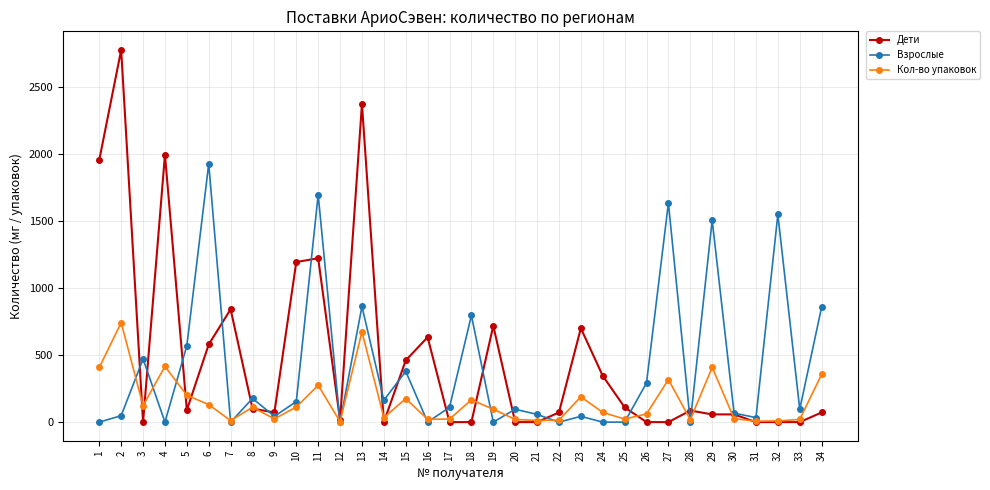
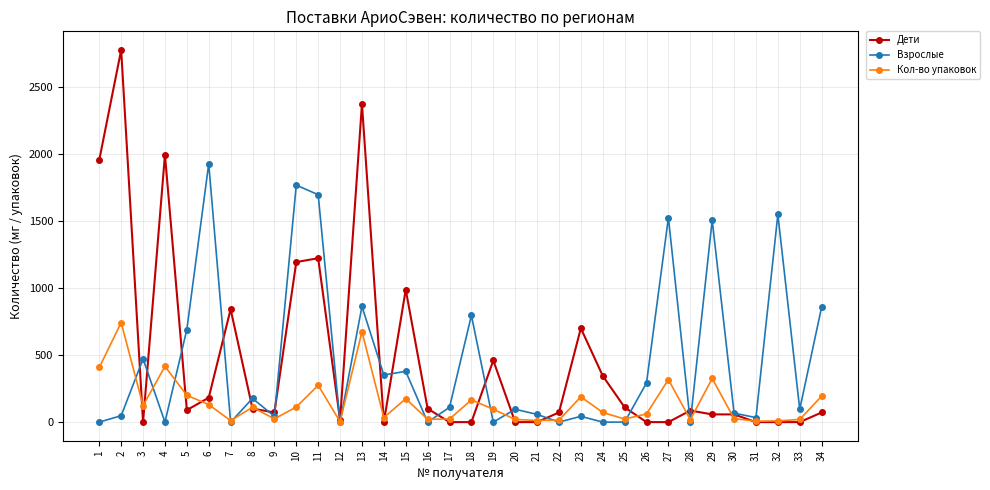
  {
    "Дети": {
      "1": 1960,
      "2": 2780,
      "3": 0,
      "4": 2000,
      "5": 90,
-     "6": 580,
+     "6": 180,
      "7": 840,
      "9": 70,
      "10": 1200,
      "11": 1220,
      "13": 2380,
      "14": 0,
-     "15": 460,
-     "16": 630,
+     "15": 990,
+     "16": 100,
      "17": 0,
      "18": 0,
-     "19": 720,
+     "19": 460,
      "20": 0,
      "22": 70,
      "23": 700,
      "24": 350,
      "25": 110,
      "26": 0,
      "27": 0,
      "28": 90,
      "29": 60,
      "33": 0,
      "34": 70
    },
    "Взрослые": {
      "1": 0,
      "2": 50,
      "3": 470,
      "4": 0,
-     "5": 570,
+     "5": 690,
      "6": 1930,
      "8": 180,
      "9": 40,
-     "10": 150,
+     "10": 1770,
      "11": 1700,
      "13": 860,
-     "14": 160,
+     "14": 350,
      "15": 380,
      "16": 0,
      "17": 110,
      "18": 800,
      "19": 0,
      "20": 100,
      "21": 60,
      "23": 40,
      "24": 0,
      "25": 0,
      "26": 290,
-     "27": 1640,
+     "27": 1530,
      "29": 1510,
      "31": 30,
      "32": 1550,
      "33": 100,
      "34": 860
    },
    "Кол-во упаковок": {
      "1": 410,
      "2": 740,
      "3": 120,
      "4": 420,
      "5": 200,
      "6": 130,
      "9": 20,
      "10": 110,
      "11": 280,
      "13": 680,
      "14": 30,
      "15": 180,
      "16": 20,
      "17": 20,
      "18": 170,
      "19": 100,
      "20": 20,
      "23": 190,
      "24": 70,
      "25": 20,
      "26": 60,
      "27": 320,
-     "29": 410,
+     "29": 330,
      "30": 30,
      "33": 20,
-     "34": 360
+     "34": 190
    }
  }
